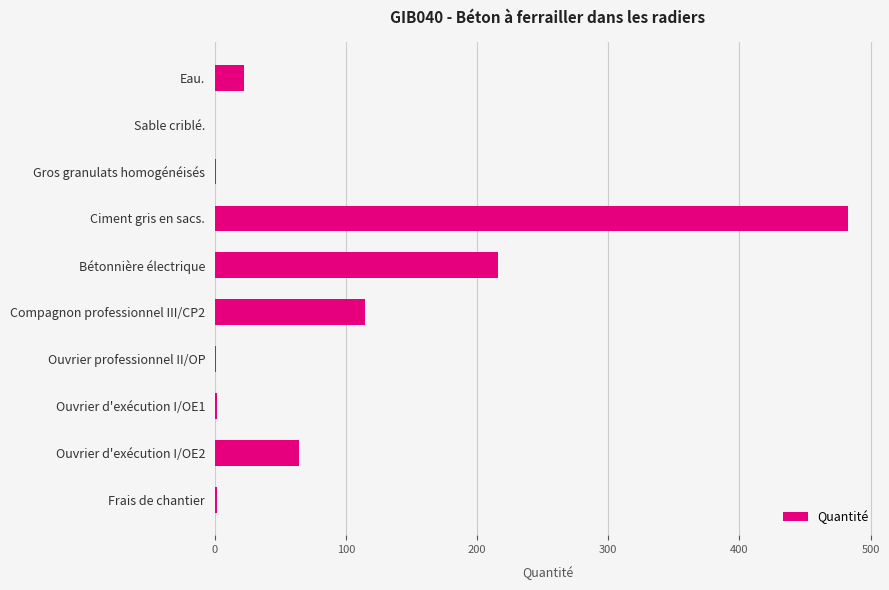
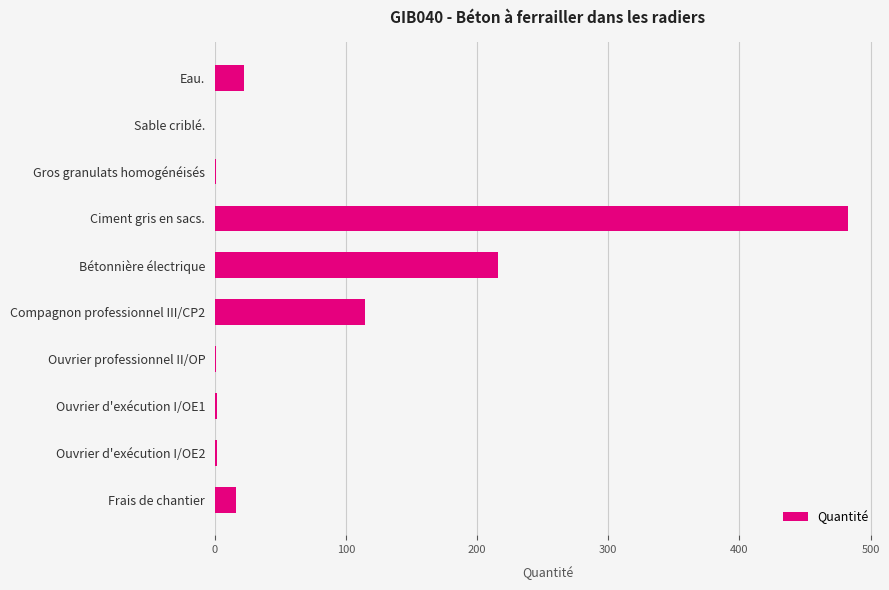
  {
    "Eau.": 22,
    "Ciment gris en sacs.": 483,
    "Bétonnière électrique": 216,
    "Compagnon professionnel III/CP2": 114,
-   "Ouvrier d'exécution I/OE2": 64,
-   "Frais de chantier": 2
+   "Ouvrier d'exécution I/OE2": 2,
+   "Frais de chantier": 16
  }
